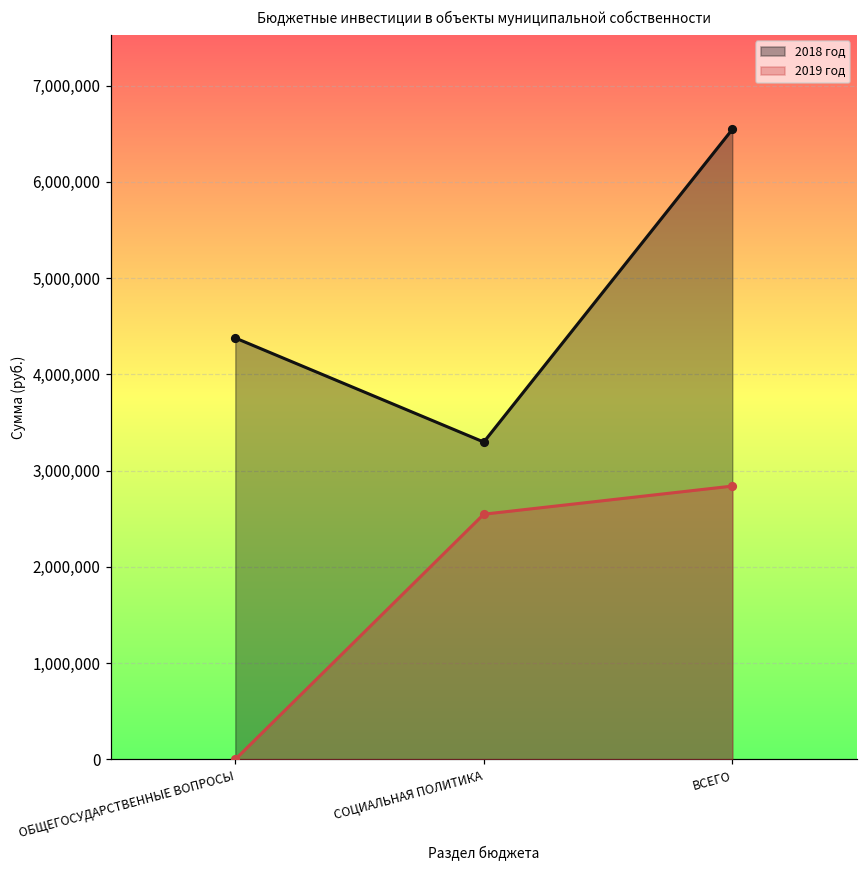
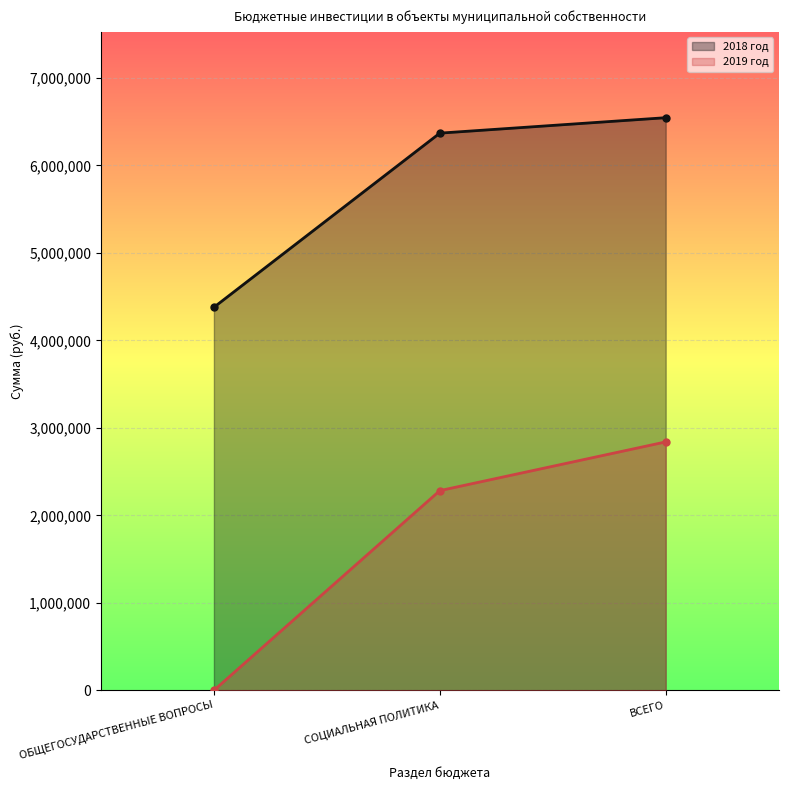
  {
    "2018 год": {
      "ОБЩЕГОСУДАРСТВЕННЫЕ ВОПРОСЫ": "4,400,000",
-     "СОЦИАЛЬНАЯ ПОЛИТИКА": "3,300,000",
+     "СОЦИАЛЬНАЯ ПОЛИТИКА": "6,400,000",
      "ВСЕГО": "6,500,000"
    },
    "2019 год": {
      "ОБЩЕГОСУДАРСТВЕННЫЕ ВОПРОСЫ": "0",
-     "СОЦИАЛЬНАЯ ПОЛИТИКА": "2,500,000",
+     "СОЦИАЛЬНАЯ ПОЛИТИКА": "2,300,000",
      "ВСЕГО": "2,800,000"
    }
  }
